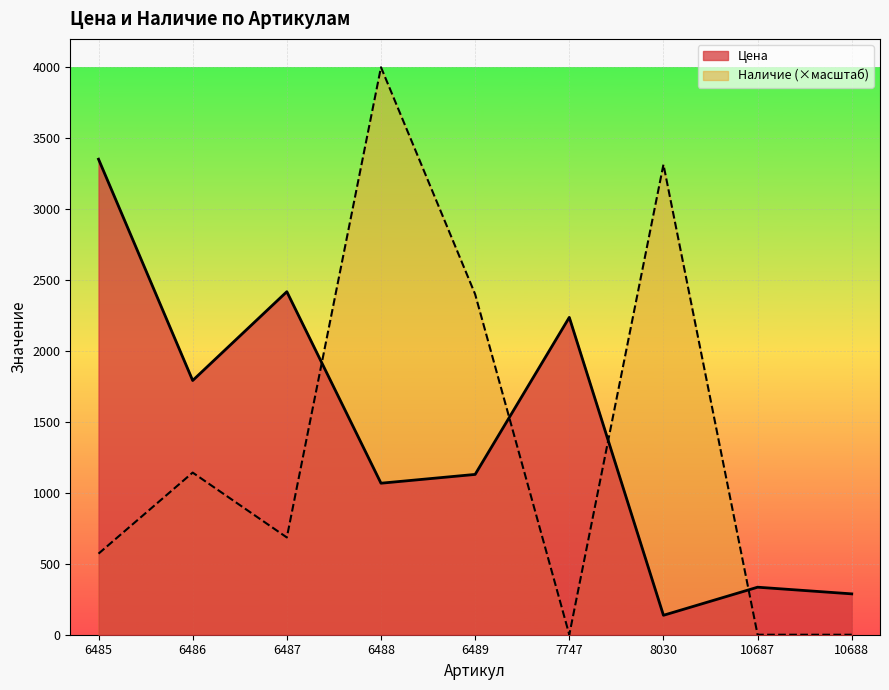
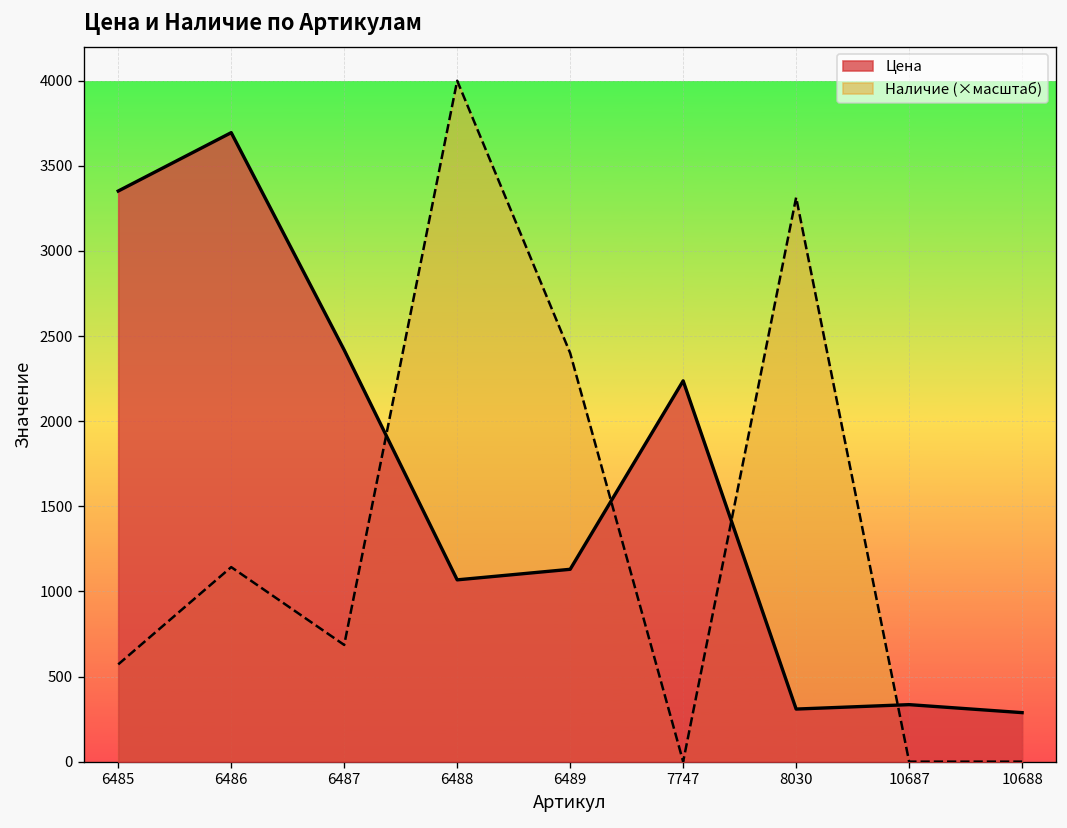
  {
    "Цена": {
      "6485": 3350,
-     "6486": 1790,
+     "6486": 3700,
      "6487": 2420,
      "6488": 1070,
      "6489": 1130,
      "7747": 2240,
-     "8030": 140,
+     "8030": 310,
      "10687": 340,
      "10688": 290
    },
    "Наличие (×масштаб)": {
      "6485": 570,
      "6486": 1140,
      "6487": 690,
      "6488": 4000,
      "6489": 2400,
      "7747": 0,
      "8030": 3310,
      "10687": 0,
      "10688": 0
    }
  }
